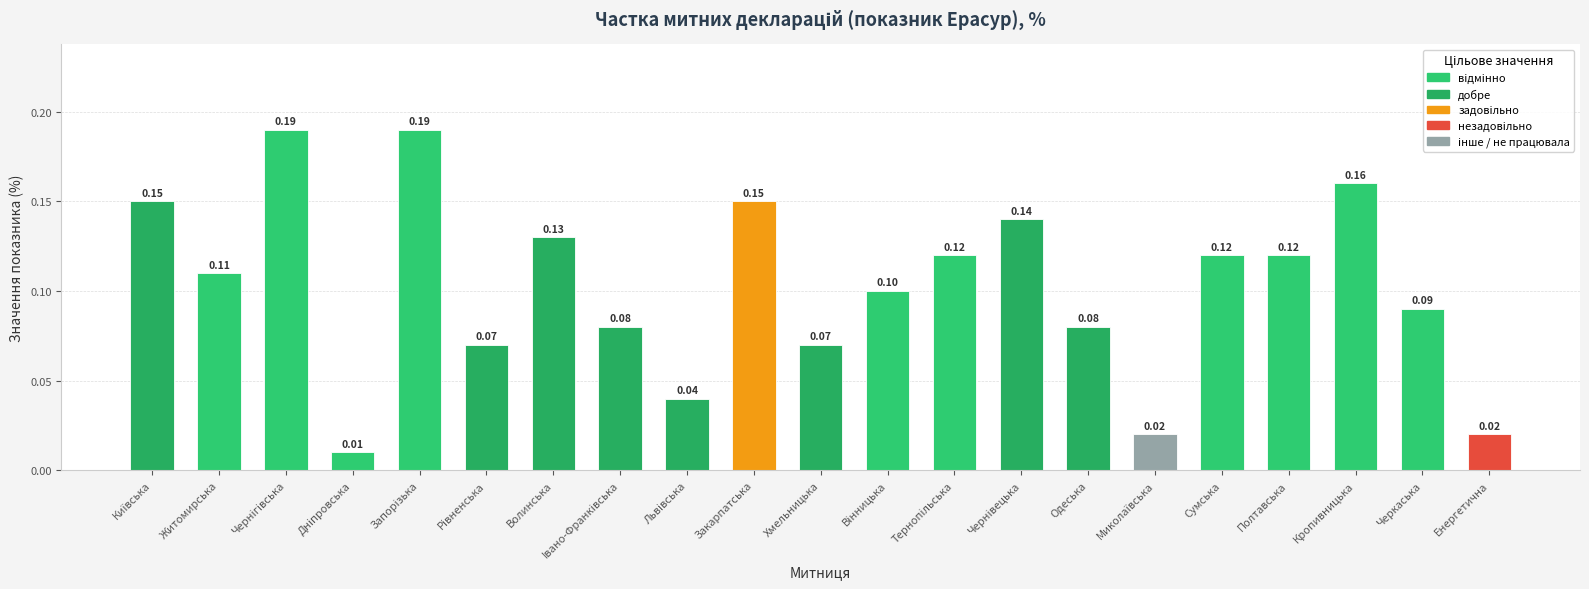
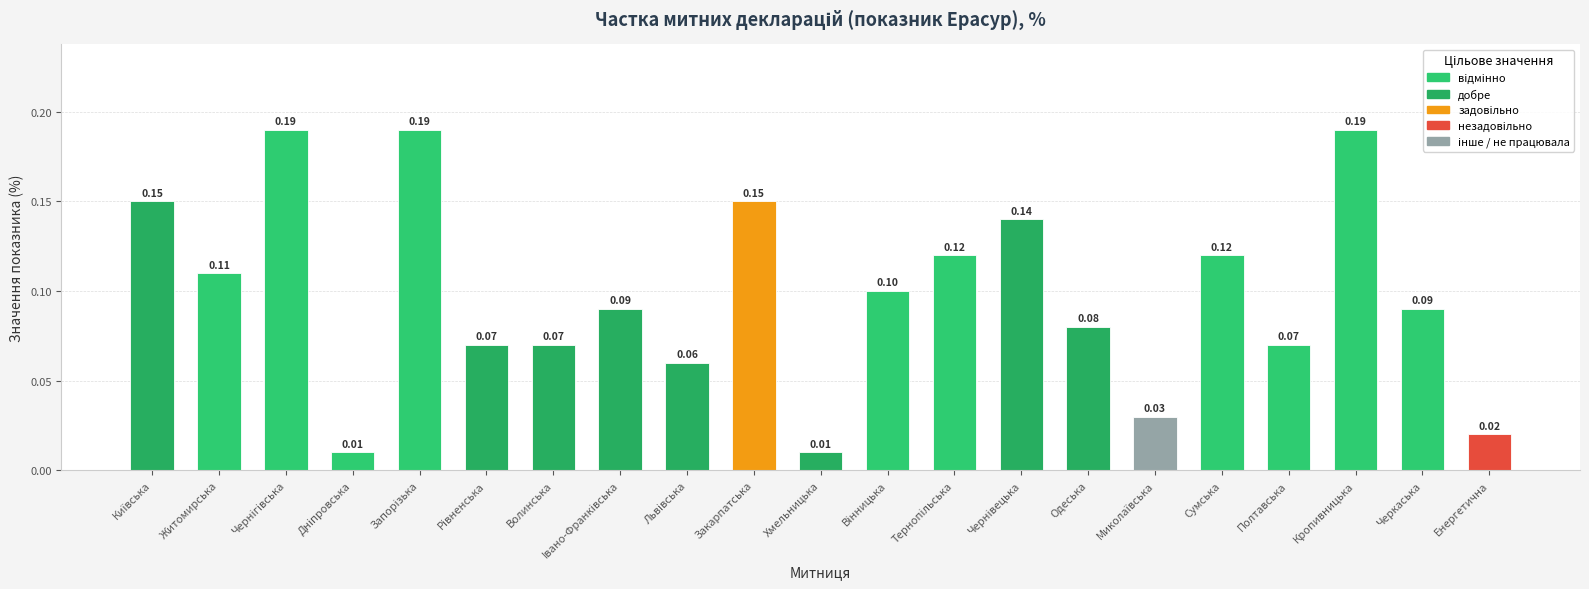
  {
    "Київська": 0.15,
    "Житомирська": 0.11,
    "Чернігівська": 0.19,
    "Дніпровська": 0.01,
    "Запорізька": 0.19,
    "Рівненська": 0.07,
-   "Волинська": 0.13,
-   "Івано-Франківська": 0.08,
-   "Львівська": 0.04,
+   "Волинська": 0.07,
+   "Івано-Франківська": 0.09,
+   "Львівська": 0.06,
    "Закарпатська": 0.15,
-   "Хмельницька": 0.07,
+   "Хмельницька": 0.01,
    "Вінницька": 0.10,
    "Тернопільська": 0.12,
    "Чернівецька": 0.14,
    "Одеська": 0.08,
-   "Миколаївська": 0.02,
+   "Миколаївська": 0.03,
    "Сумська": 0.12,
-   "Полтавська": 0.12,
-   "Кропивницька": 0.16,
+   "Полтавська": 0.07,
+   "Кропивницька": 0.19,
    "Черкаська": 0.09,
    "Енергетична": 0.02
  }
